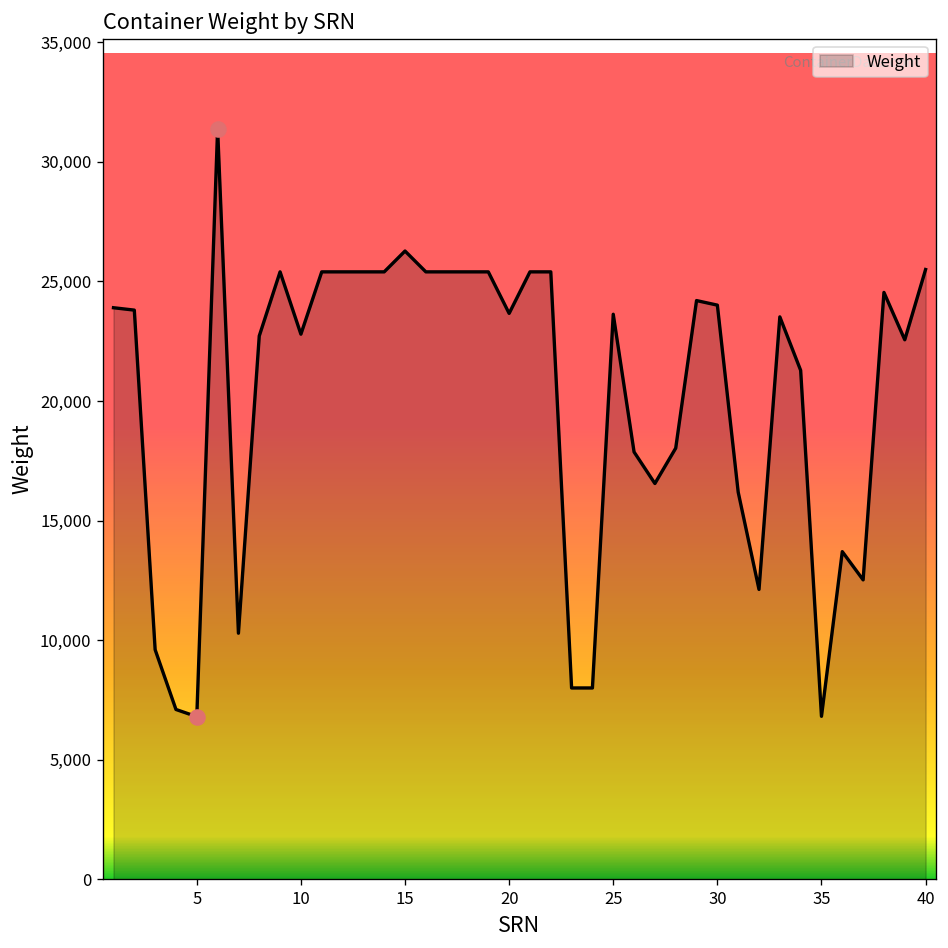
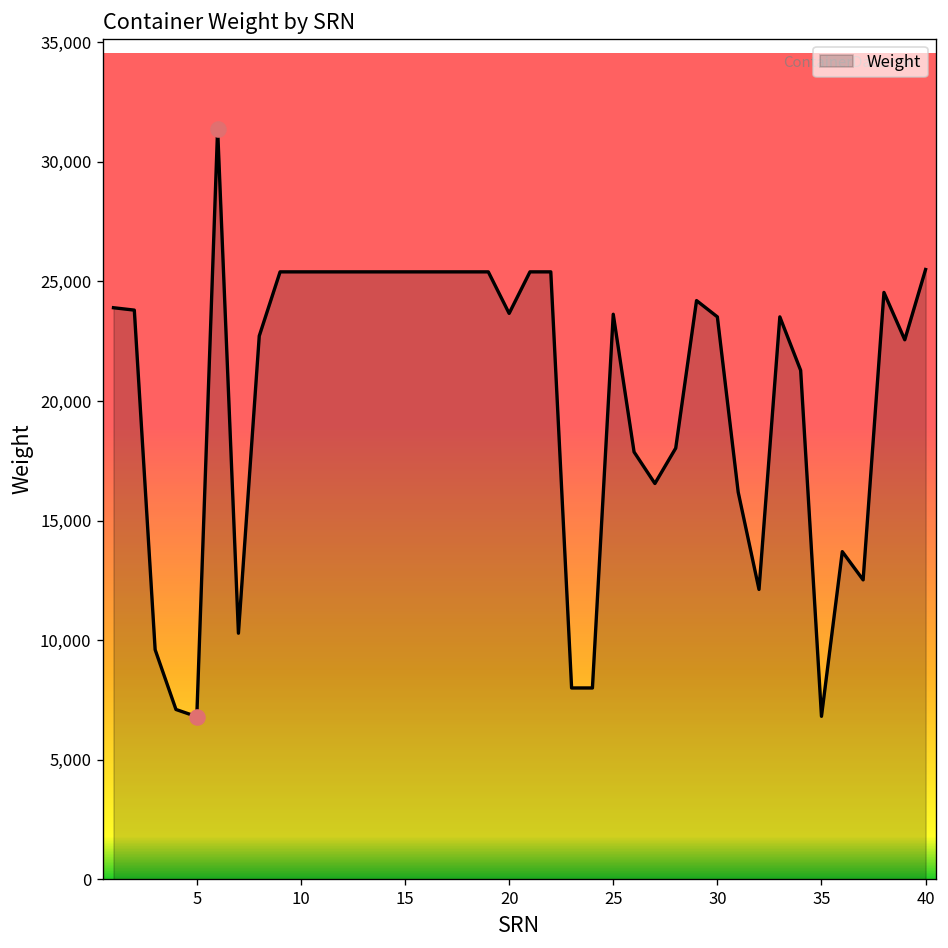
  {
    "Weight": {
-     "10": "22,800",
-     "15": "26,300",
+     "10": "25,400",
+     "15": "25,400",
      "20": "23,700",
      "25": "23,600",
-     "30": "24,000",
+     "30": "23,500",
      "35": "6,800",
      "40": "25,500"
    }
  }
